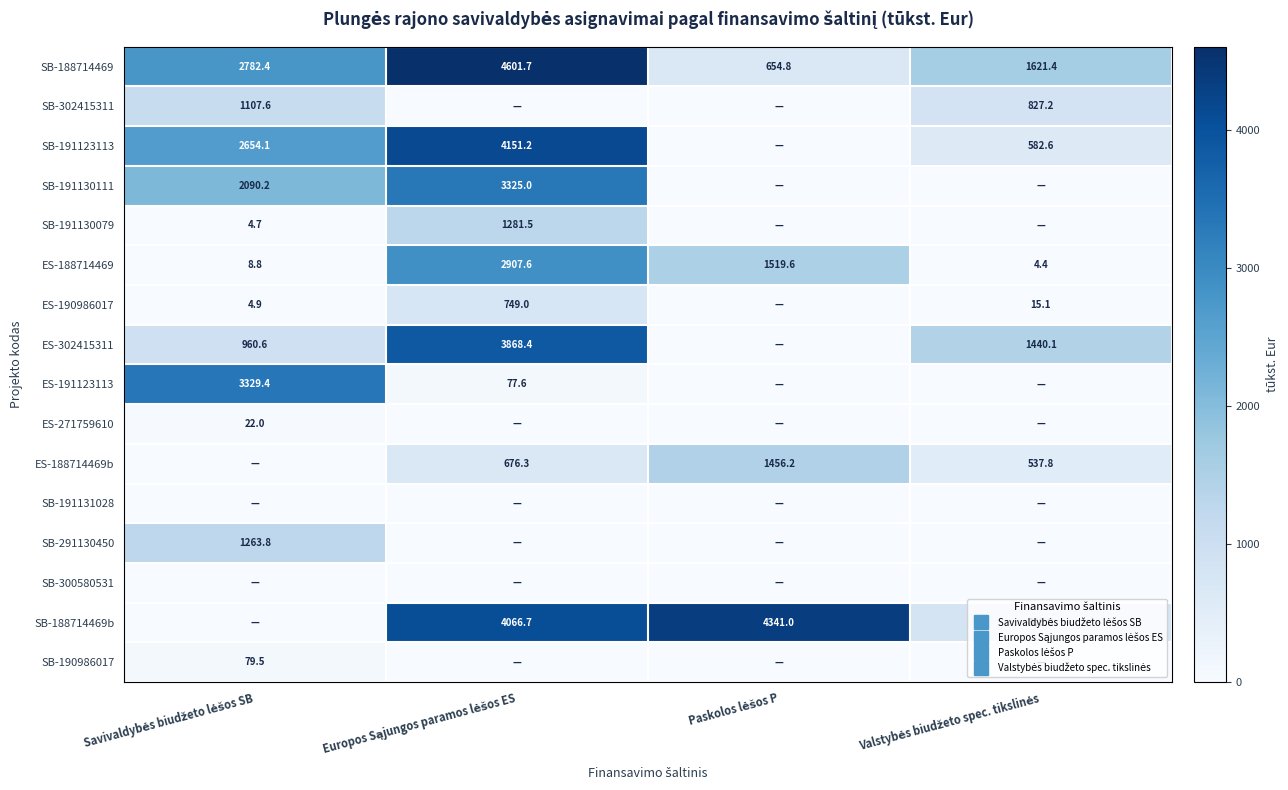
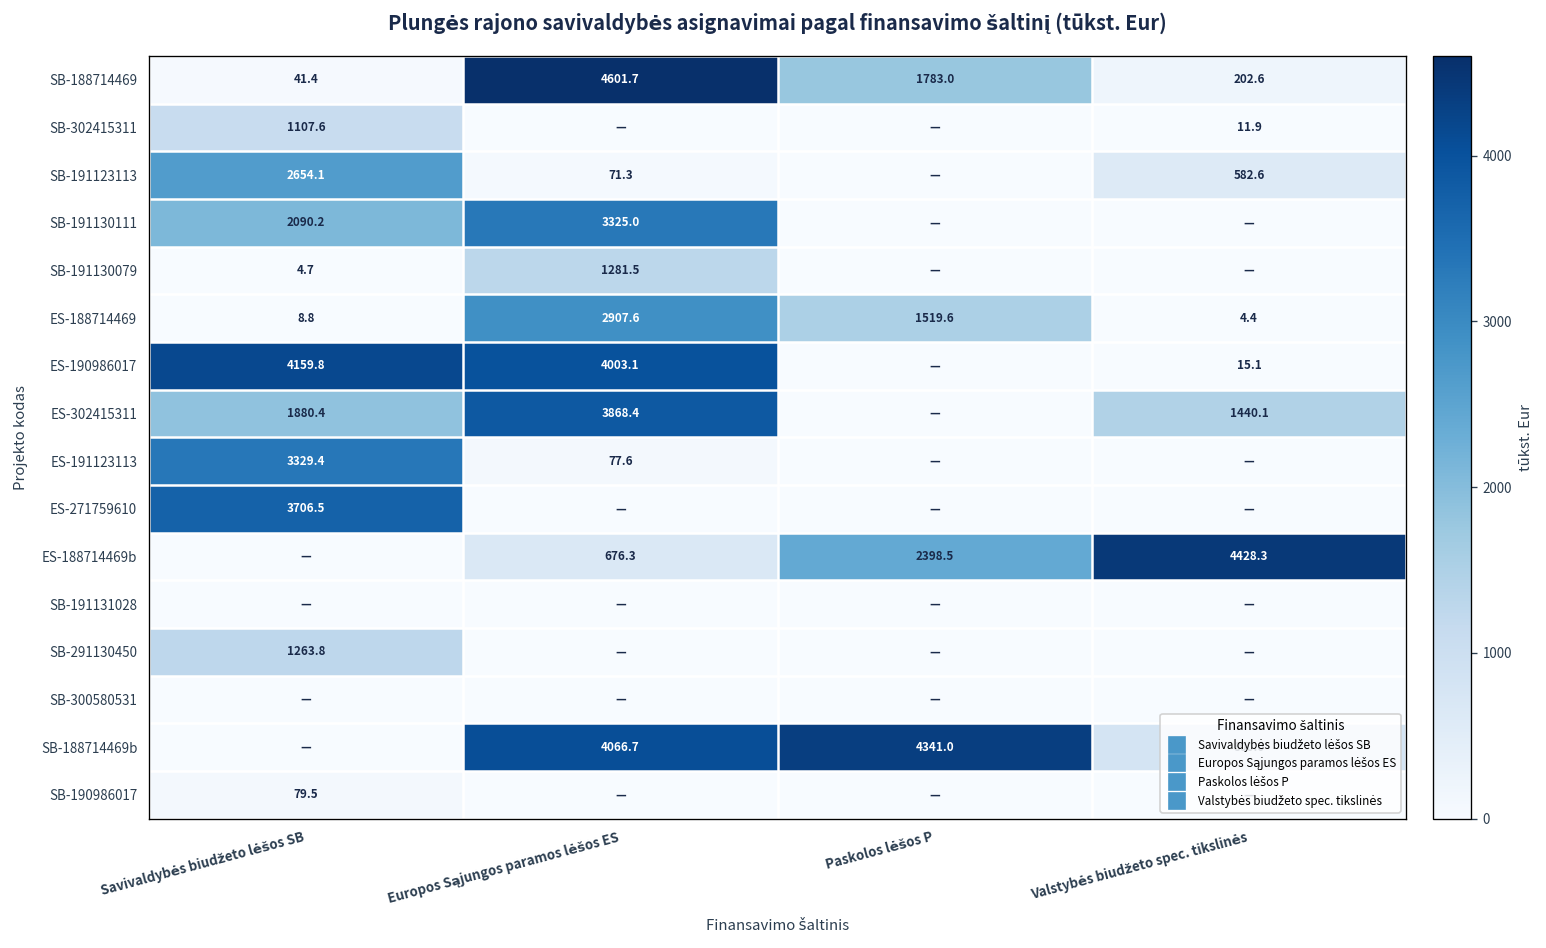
  {
    "SB-188714469": {
-     "Savivaldybės biudžeto lėšos SB": 2782.4,
+     "Savivaldybės biudžeto lėšos SB": 41.4,
      "Europos Sąjungos paramos lėšos ES": 4601.7,
-     "Paskolos lėšos P": 654.8,
-     "Valstybės biudžeto spec. tikslinės": 1621.4
+     "Paskolos lėšos P": 1783.0,
+     "Valstybės biudžeto spec. tikslinės": 202.6
    },
    "SB-302415311": {
      "Savivaldybės biudžeto lėšos SB": 1107.6,
-     "Valstybės biudžeto spec. tikslinės": 827.2
+     "Valstybės biudžeto spec. tikslinės": 11.9
    },
    "SB-191123113": {
      "Savivaldybės biudžeto lėšos SB": 2654.1,
-     "Europos Sąjungos paramos lėšos ES": 4151.2,
+     "Europos Sąjungos paramos lėšos ES": 71.3,
      "Valstybės biudžeto spec. tikslinės": 582.6
    },
    "SB-191130111": {
      "Savivaldybės biudžeto lėšos SB": 2090.2,
      "Europos Sąjungos paramos lėšos ES": 3325.0
    },
    "SB-191130079": {
      "Savivaldybės biudžeto lėšos SB": 4.7,
      "Europos Sąjungos paramos lėšos ES": 1281.5
    },
    "ES-188714469": {
      "Savivaldybės biudžeto lėšos SB": 8.8,
      "Europos Sąjungos paramos lėšos ES": 2907.6,
      "Paskolos lėšos P": 1519.6,
      "Valstybės biudžeto spec. tikslinės": 4.4
    },
    "ES-190986017": {
-     "Savivaldybės biudžeto lėšos SB": 4.9,
-     "Europos Sąjungos paramos lėšos ES": 749.0,
+     "Savivaldybės biudžeto lėšos SB": 4159.8,
+     "Europos Sąjungos paramos lėšos ES": 4003.1,
      "Valstybės biudžeto spec. tikslinės": 15.1
    },
    "ES-302415311": {
-     "Savivaldybės biudžeto lėšos SB": 960.6,
+     "Savivaldybės biudžeto lėšos SB": 1880.4,
      "Europos Sąjungos paramos lėšos ES": 3868.4,
      "Valstybės biudžeto spec. tikslinės": 1440.1
    },
    "ES-191123113": {
      "Savivaldybės biudžeto lėšos SB": 3329.4,
      "Europos Sąjungos paramos lėšos ES": 77.6
    },
    "ES-271759610": {
-     "Savivaldybės biudžeto lėšos SB": 22.0
+     "Savivaldybės biudžeto lėšos SB": 3706.5
    },
    "ES-188714469b": {
      "Europos Sąjungos paramos lėšos ES": 676.3,
-     "Paskolos lėšos P": 1456.2,
-     "Valstybės biudžeto spec. tikslinės": 537.8
+     "Paskolos lėšos P": 2398.5,
+     "Valstybės biudžeto spec. tikslinės": 4428.3
    },
    "SB-291130450": {
      "Savivaldybės biudžeto lėšos SB": 1263.8
    },
    "SB-188714469b": {
      "Europos Sąjungos paramos lėšos ES": 4066.7,
      "Paskolos lėšos P": 4341.0
    },
    "SB-190986017": {
      "Savivaldybės biudžeto lėšos SB": 79.5
    }
  }
